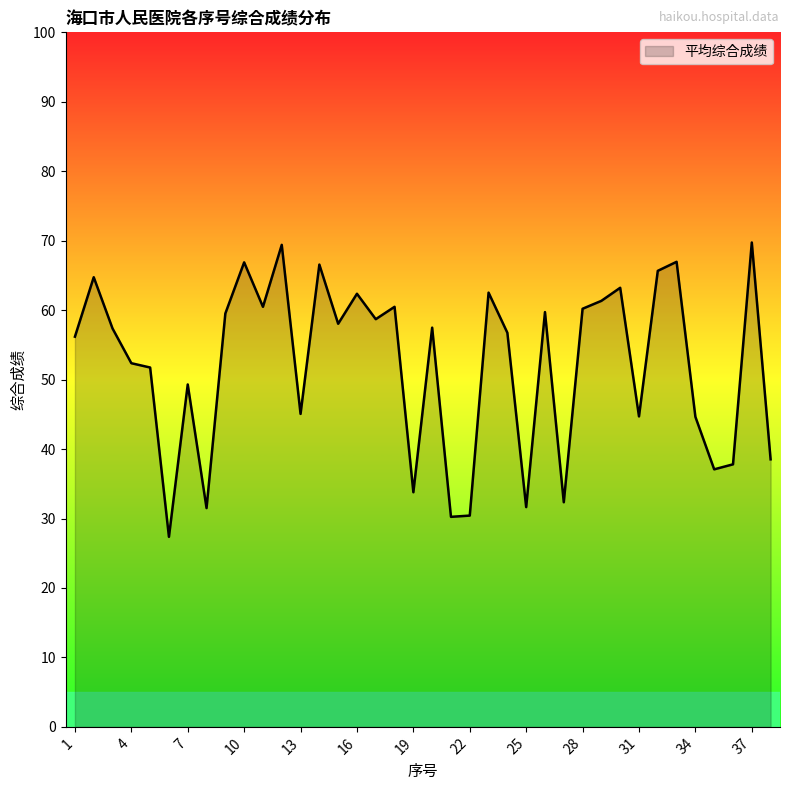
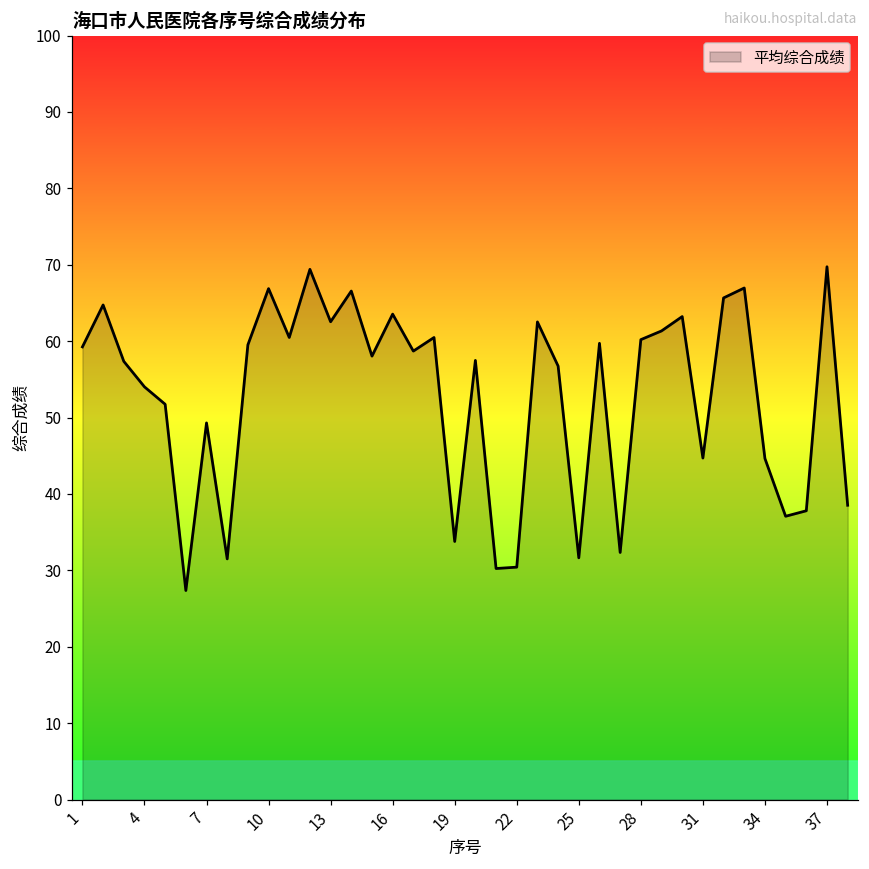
  {
-   "1": 56,
-   "4": 52,
+   "1": 59,
+   "4": 54,
    "7": 49,
    "10": 67,
-   "13": 45,
-   "16": 62,
+   "13": 63,
+   "16": 64,
    "19": 34,
    "22": 30,
    "25": 32,
    "28": 60,
    "31": 45,
    "34": 45,
    "37": 70
  }
